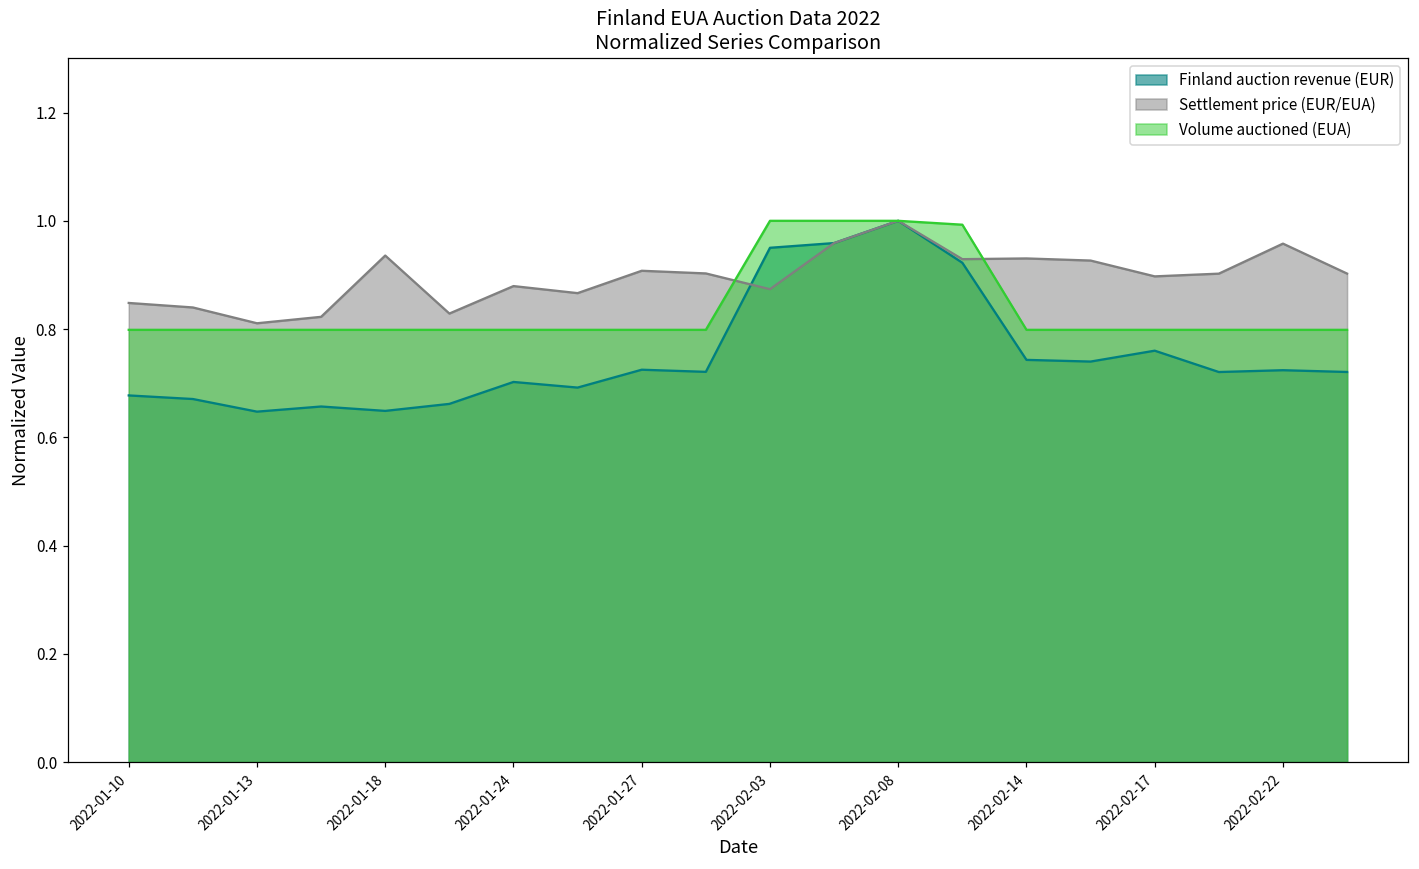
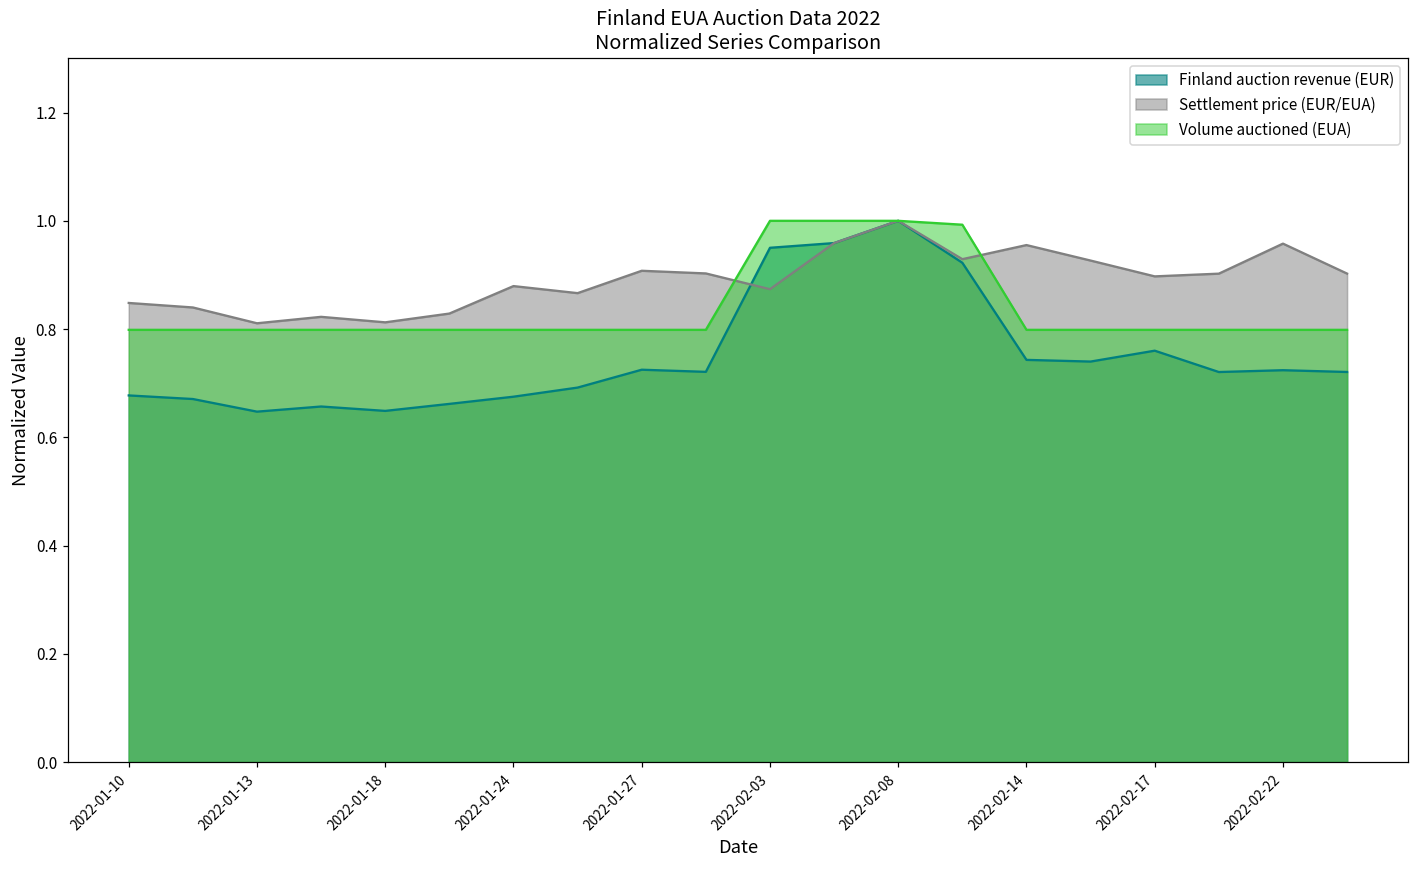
  {
    "Finland auction revenue (EUR)": {
      "2022-01-10": 0.68,
      "2022-01-13": 0.65,
      "2022-01-18": 0.65,
-     "2022-01-24": 0.70,
+     "2022-01-24": 0.68,
      "2022-01-27": 0.72,
      "2022-02-03": 0.95,
      "2022-02-14": 0.74,
      "2022-02-17": 0.76,
      "2022-02-22": 0.72
    },
    "Settlement price (EUR/EUA)": {
      "2022-01-10": 0.85,
      "2022-01-13": 0.81,
-     "2022-01-18": 0.94,
+     "2022-01-18": 0.81,
      "2022-01-24": 0.88,
      "2022-01-27": 0.91,
      "2022-02-03": 0.87,
-     "2022-02-14": 0.93,
+     "2022-02-14": 0.96,
      "2022-02-17": 0.90,
      "2022-02-22": 0.96
    },
    "Volume auctioned (EUA)": {
      "2022-01-10": 0.80,
      "2022-01-13": 0.80,
      "2022-01-18": 0.80,
      "2022-01-24": 0.80,
      "2022-01-27": 0.80,
      "2022-02-03": 1.00,
      "2022-02-14": 0.80,
      "2022-02-17": 0.80,
      "2022-02-22": 0.80
    }
  }
